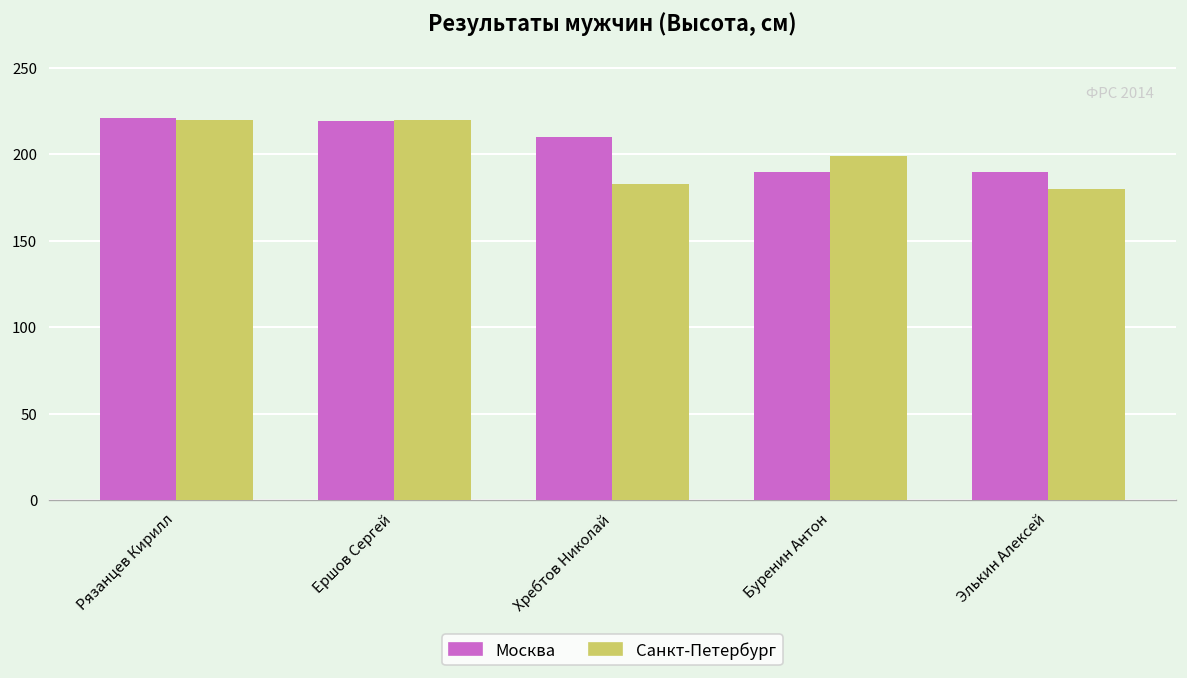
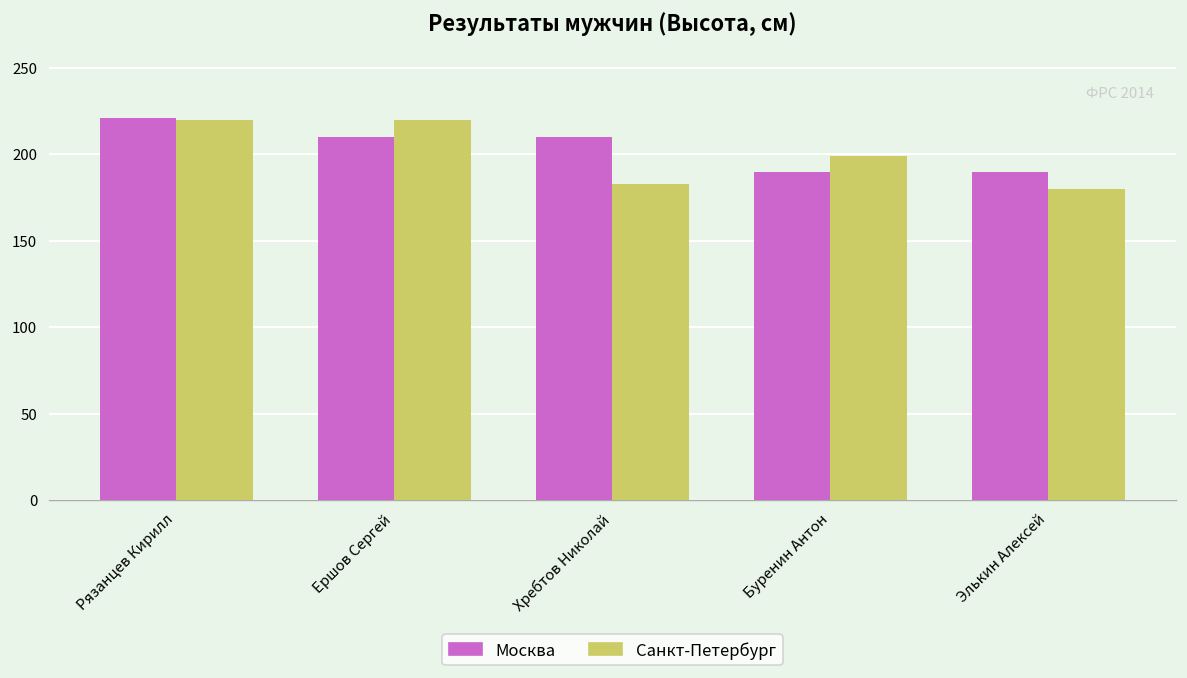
  {
    "Москва": {
      "Рязанцев Кирилл": 221,
-     "Ершов Сергей": 219,
+     "Ершов Сергей": 210,
      "Хребтов Николай": 210,
      "Буренин Антон": 190,
      "Элькин Алексей": 190
    },
    "Санкт-Петербург": {
      "Рязанцев Кирилл": 220,
      "Ершов Сергей": 220,
      "Хребтов Николай": 183,
      "Буренин Антон": 199,
      "Элькин Алексей": 180
    }
  }
